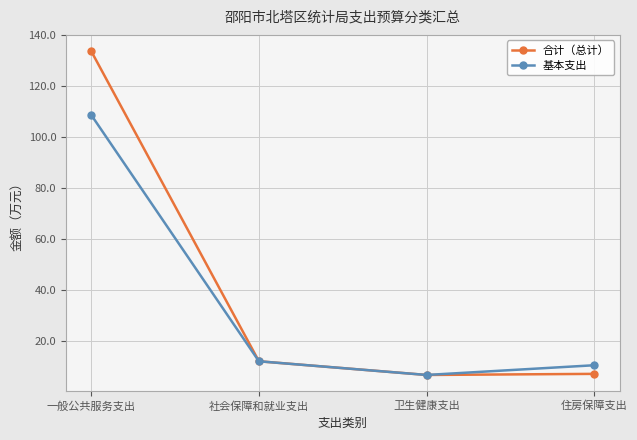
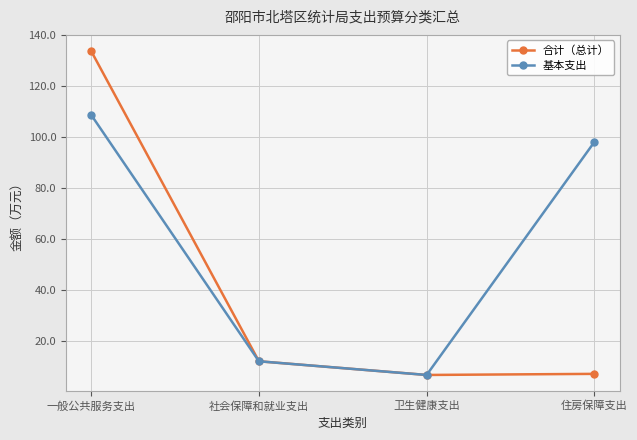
  {
    "合计（总计）": {
      "一般公共服务支出": 134,
      "住房保障支出": 7
    },
    "基本支出": {
      "一般公共服务支出": 109,
-     "住房保障支出": 11
+     "住房保障支出": 98
    }
  }
